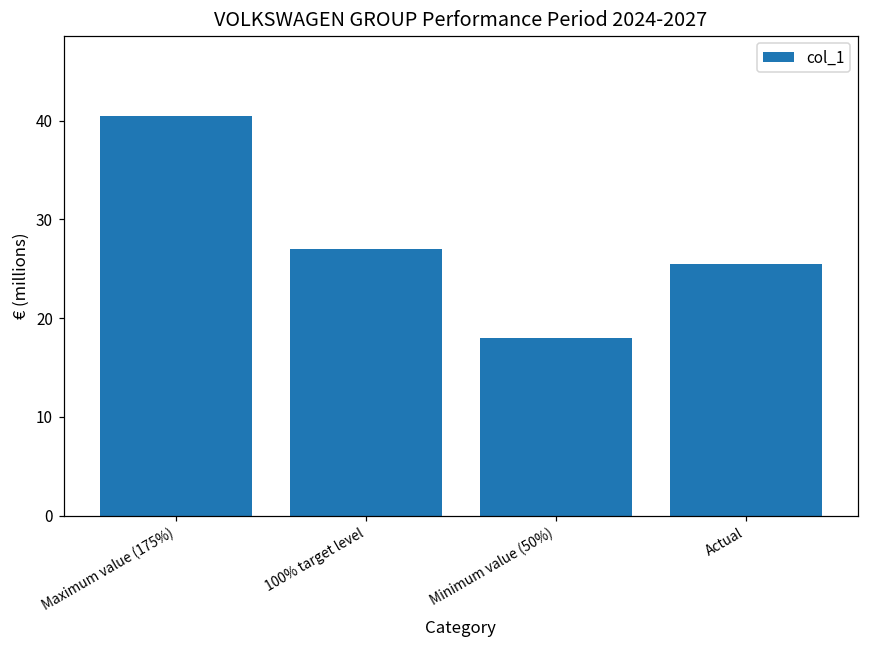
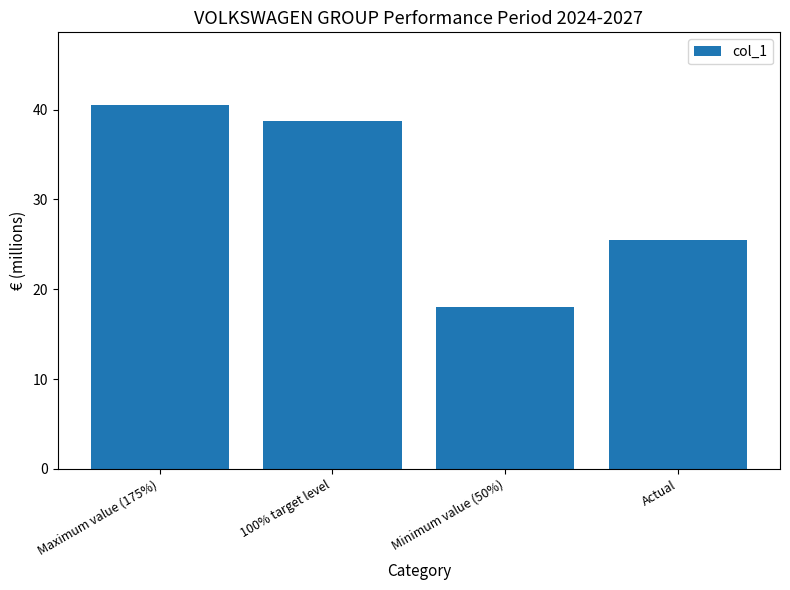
  {
    "Maximum value (175%)": 41,
-   "100% target level": 27,
+   "100% target level": 39,
    "Minimum value (50%)": 18,
    "Actual": 25
  }
